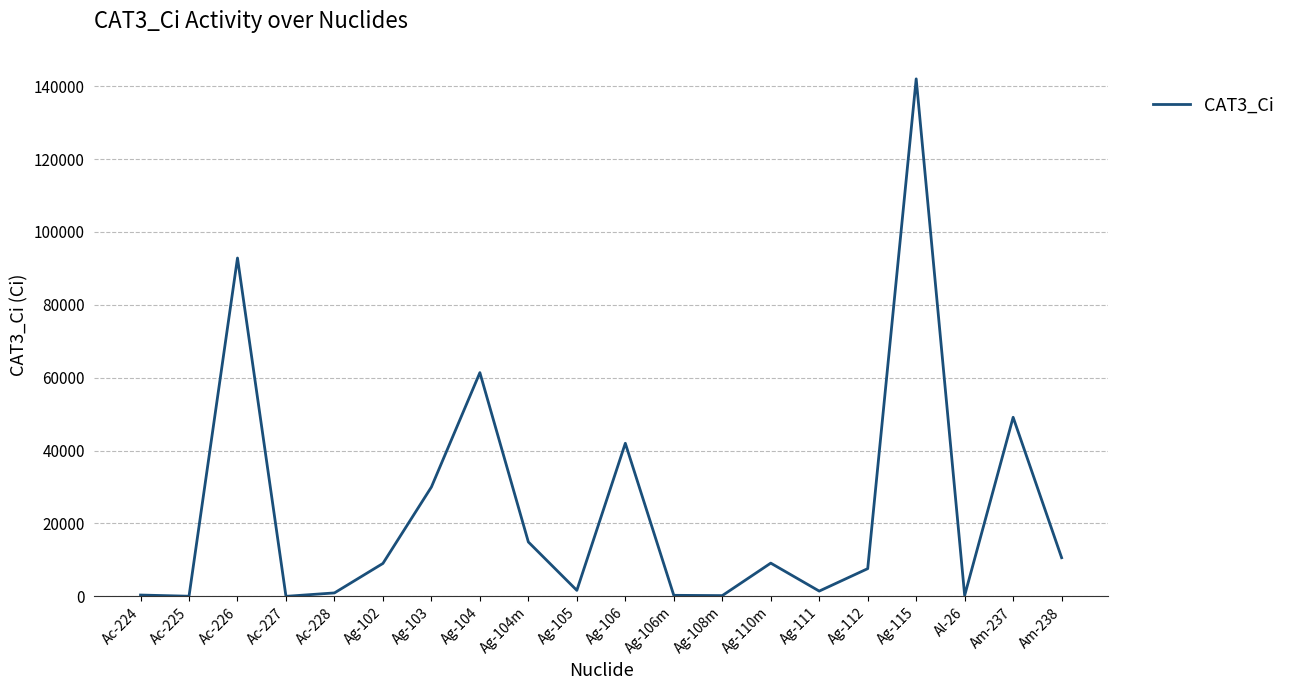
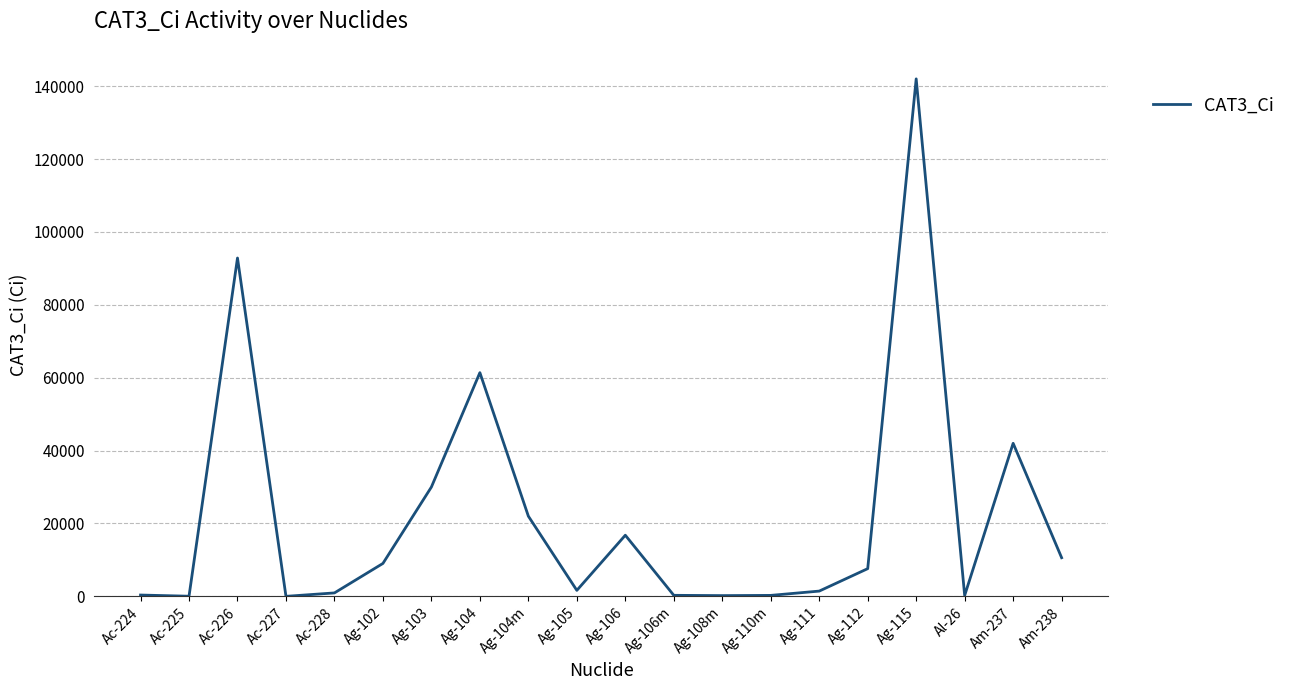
  {
    "Ac-224": 0,
    "Ac-225": 0,
    "Ac-226": 93000,
    "Ac-227": 0,
    "Ac-228": 1000,
    "Ag-102": 9000,
    "Ag-103": 30000,
    "Ag-104": 61000,
-   "Ag-104m": 15000,
+   "Ag-104m": 22000,
    "Ag-105": 2000,
-   "Ag-106": 42000,
+   "Ag-106": 17000,
    "Ag-106m": 0,
    "Ag-108m": 0,
-   "Ag-110m": 9000,
+   "Ag-110m": 0,
    "Ag-111": 1000,
    "Ag-112": 8000,
    "Ag-115": 142000,
    "Al-26": 0,
-   "Am-237": 49000,
+   "Am-237": 42000,
    "Am-238": 11000
  }
